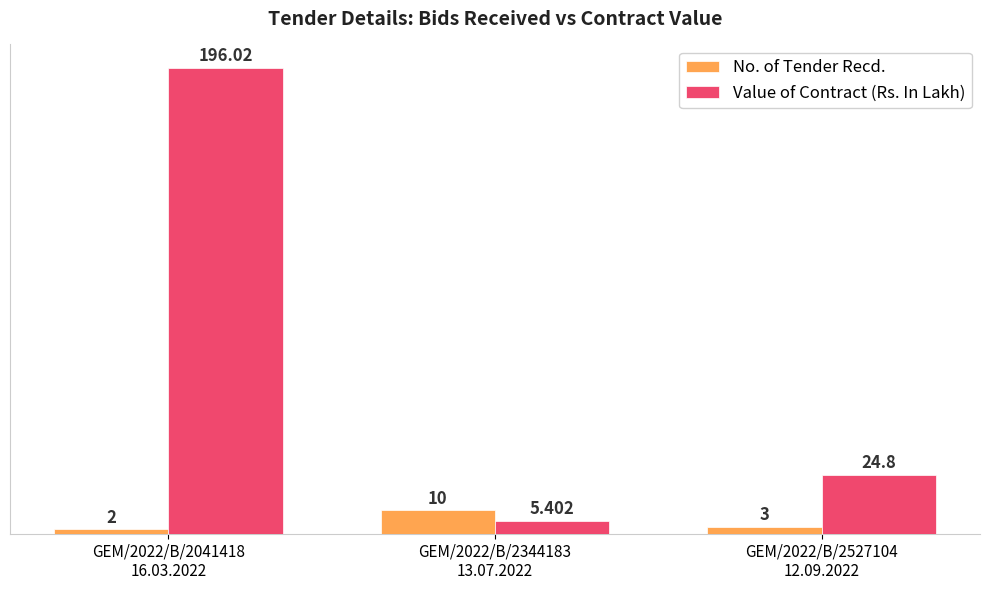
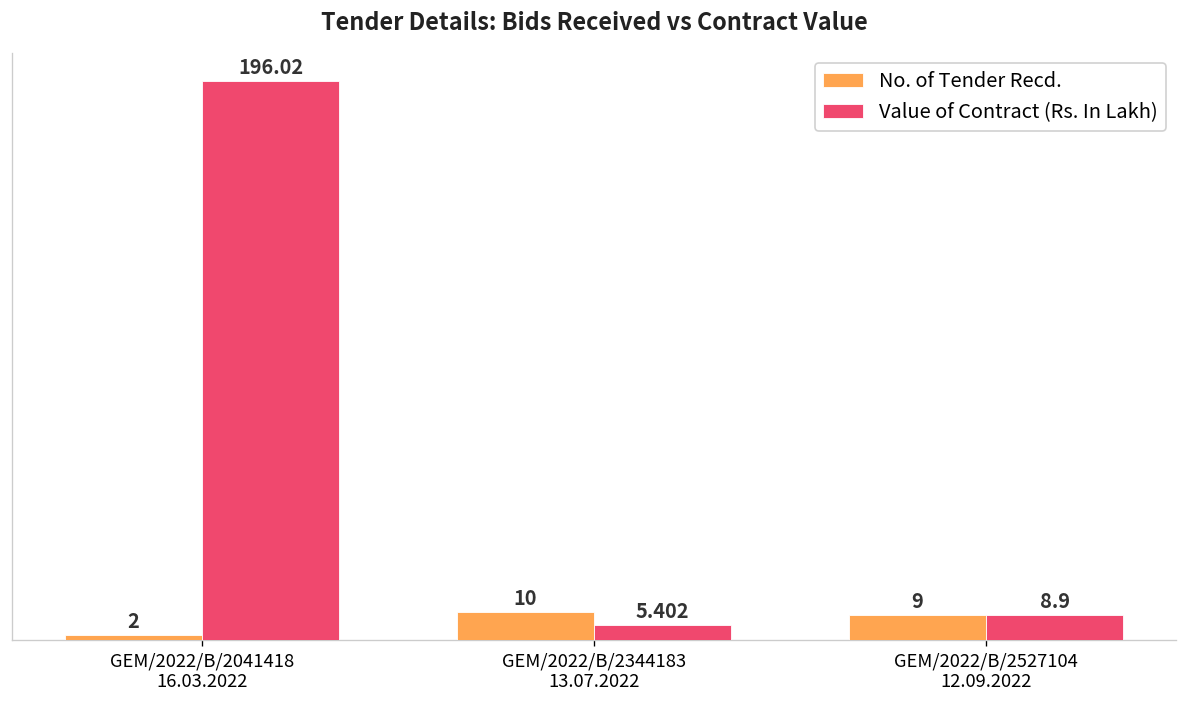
  {
    "No. of Tender Recd.": {
      "GEM/2022/B/2041418 16.03.2022": 2,
      "GEM/2022/B/2344183 13.07.2022": 10,
-     "GEM/2022/B/2527104 12.09.2022": 3
+     "GEM/2022/B/2527104 12.09.2022": 9
    },
    "Value of Contract (Rs. In Lakh)": {
      "GEM/2022/B/2041418 16.03.2022": 196.02,
      "GEM/2022/B/2344183 13.07.2022": 5.402,
-     "GEM/2022/B/2527104 12.09.2022": 24.8
+     "GEM/2022/B/2527104 12.09.2022": 8.9
    }
  }
